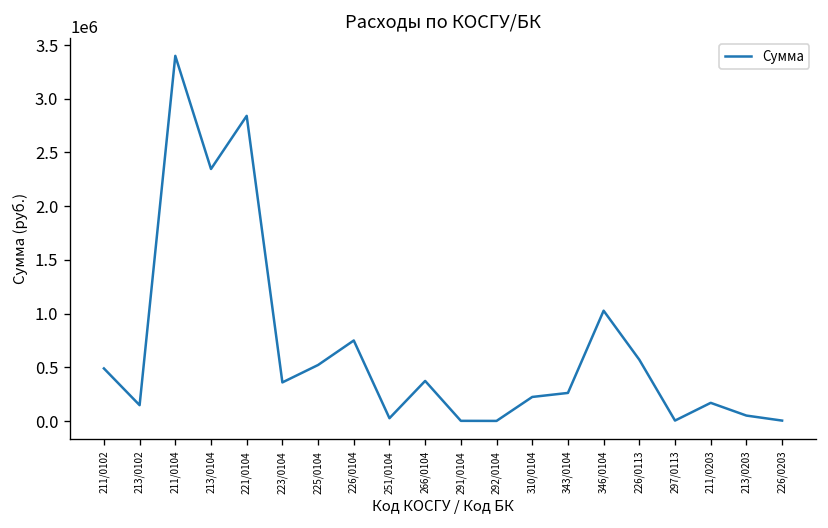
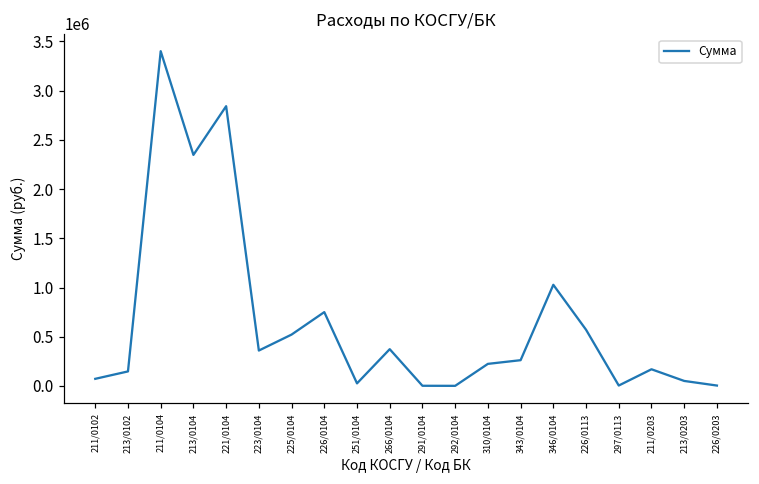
  {
-   "211/0102": 500000,
+   "211/0102": 100000,
    "213/0102": 100000,
    "211/0104": 3400000,
    "213/0104": 2300000,
    "221/0104": 2800000,
    "223/0104": 400000,
    "225/0104": 500000,
    "226/0104": 800000,
    "251/0104": 0,
    "266/0104": 400000,
    "291/0104": 0,
    "292/0104": 0,
    "310/0104": 200000,
    "343/0104": 300000,
    "346/0104": 1000000,
    "226/0113": 600000,
    "297/0113": 0,
    "211/0203": 200000,
    "213/0203": 100000,
    "226/0203": 0
  }
